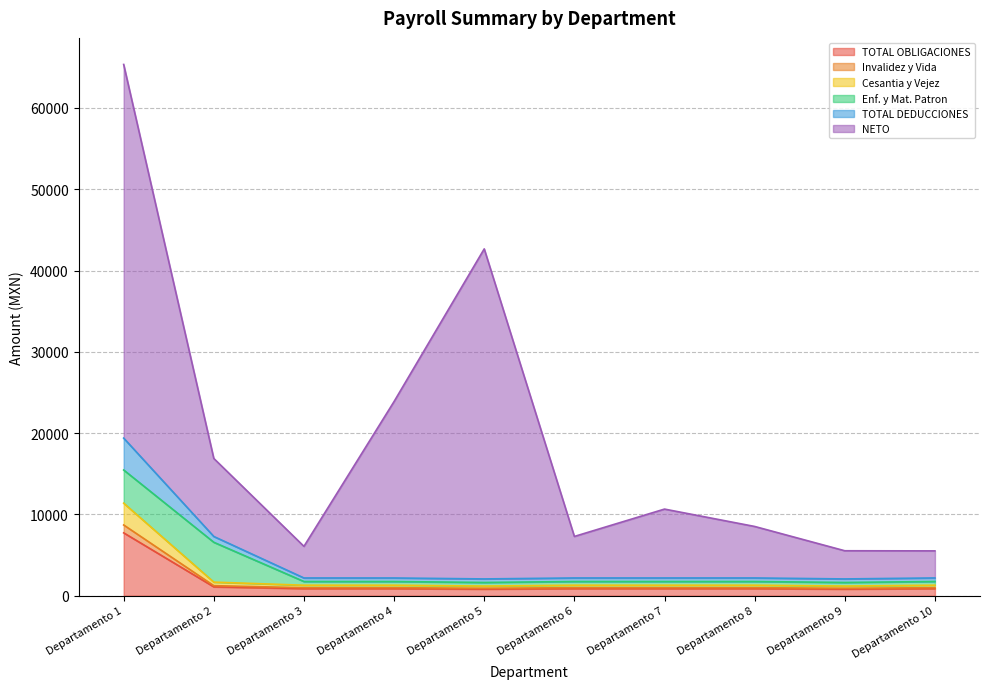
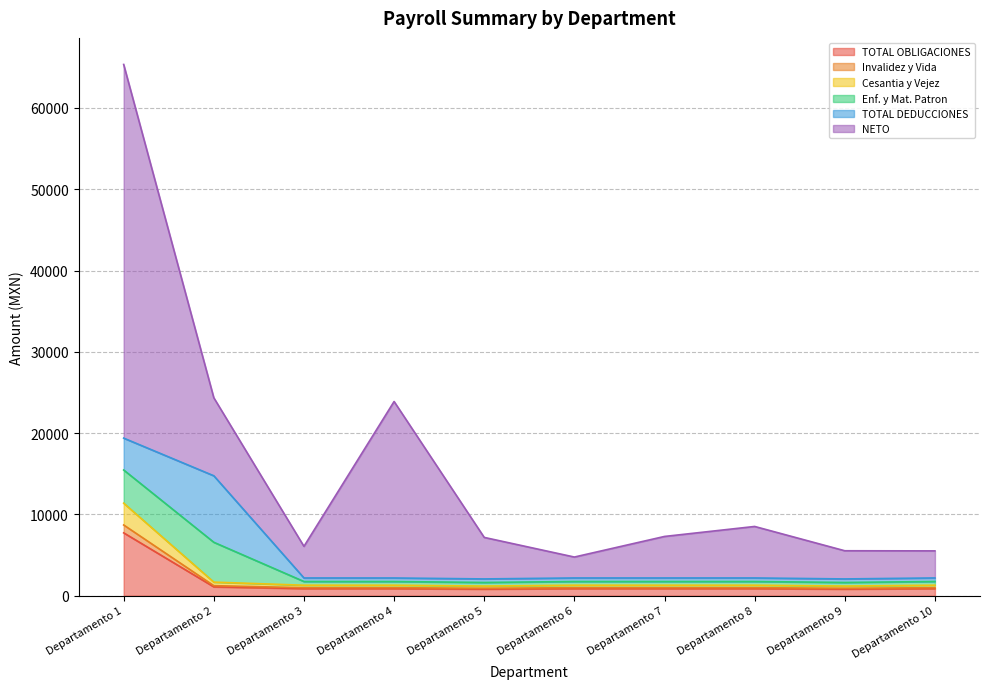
  {
    "Cesantia y Vejez": {
      "Departamento 1": 3000,
      "Departamento 2": 0
    },
    "Enf. y Mat. Patron": {
      "Departamento 1": 4000,
      "Departamento 2": 5000,
      "Departamento 3": 0,
      "Departamento 4": 0,
      "Departamento 5": 0,
      "Departamento 6": 0,
      "Departamento 7": 0,
      "Departamento 8": 0,
      "Departamento 9": 0,
      "Departamento 10": 0
    },
    "TOTAL DEDUCCIONES": {
      "Departamento 1": 4000,
-     "Departamento 2": 1000,
+     "Departamento 2": 8000,
      "Departamento 3": 0,
      "Departamento 4": 0,
      "Departamento 5": 0,
      "Departamento 6": 0,
      "Departamento 7": 0,
      "Departamento 8": 0,
      "Departamento 9": 0,
      "Departamento 10": 0
    },
    "NETO": {
      "Departamento 1": 46000,
      "Departamento 2": 10000,
      "Departamento 3": 4000,
      "Departamento 4": 22000,
-     "Departamento 5": 41000,
-     "Departamento 6": 5000,
-     "Departamento 7": 8000,
+     "Departamento 5": 5000,
+     "Departamento 6": 3000,
+     "Departamento 7": 5000,
      "Departamento 8": 6000,
      "Departamento 9": 3000,
      "Departamento 10": 3000
    }
  }
